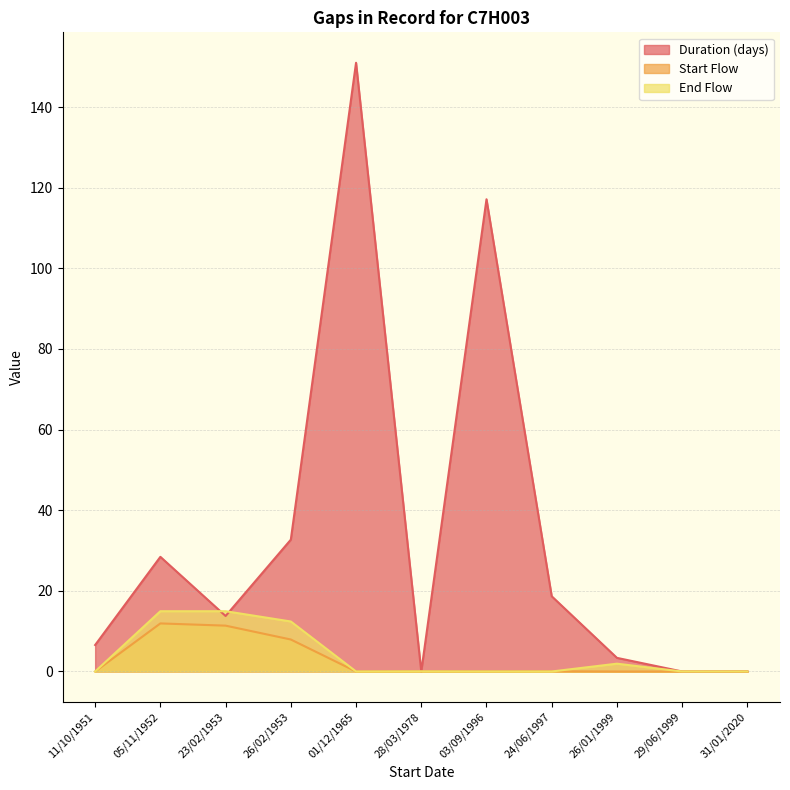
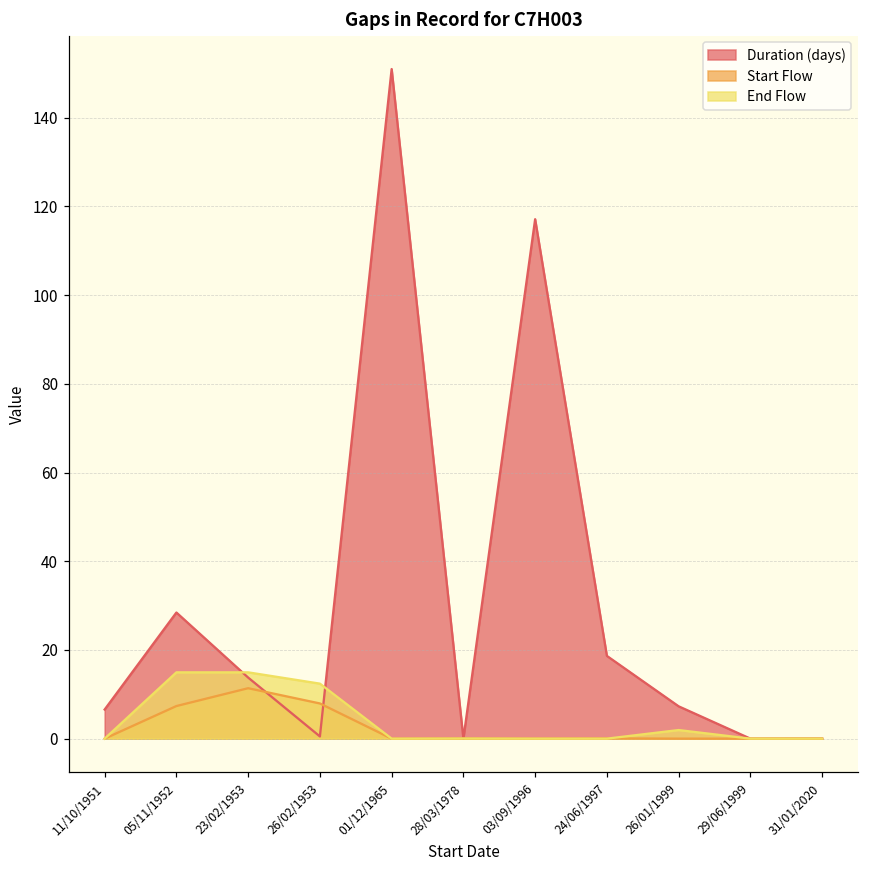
  {
    "Duration (days)": {
      "11/10/1951": 7,
      "05/11/1952": 28,
      "23/02/1953": 14,
-     "26/02/1953": 33,
+     "26/02/1953": 1,
      "01/12/1965": 151,
      "03/09/1996": 117,
      "24/06/1997": 19,
-     "26/01/1999": 3
+     "26/01/1999": 7
    },
    "Start Flow": {
-     "05/11/1952": 12,
+     "05/11/1952": 7,
      "23/02/1953": 11,
      "26/02/1953": 8,
      "26/01/1999": 0
    },
    "End Flow": {
      "05/11/1952": 15,
      "23/02/1953": 15,
      "26/02/1953": 12,
      "26/01/1999": 2
    }
  }
